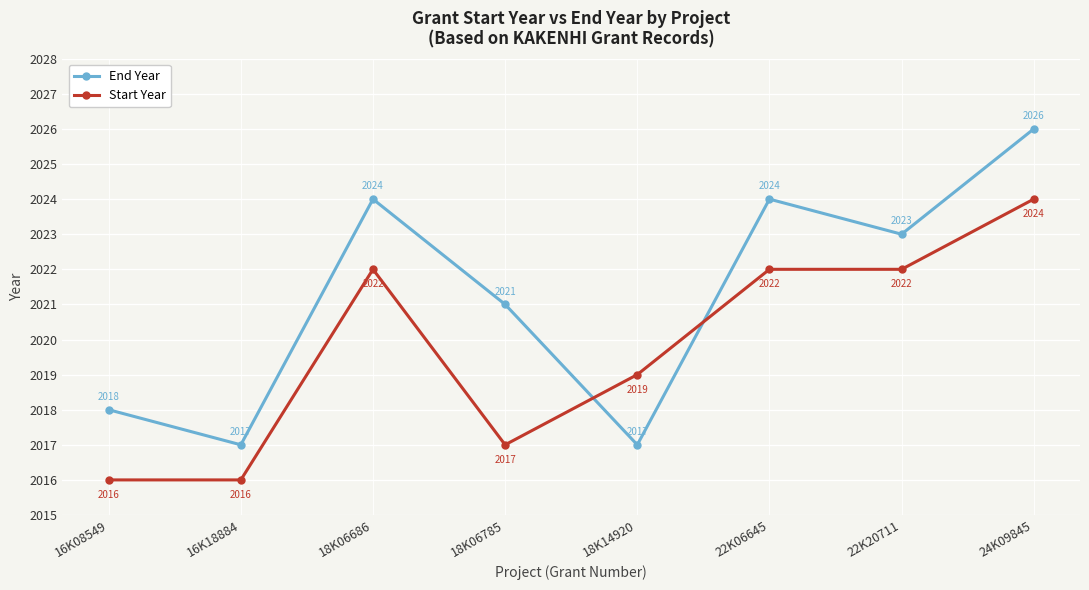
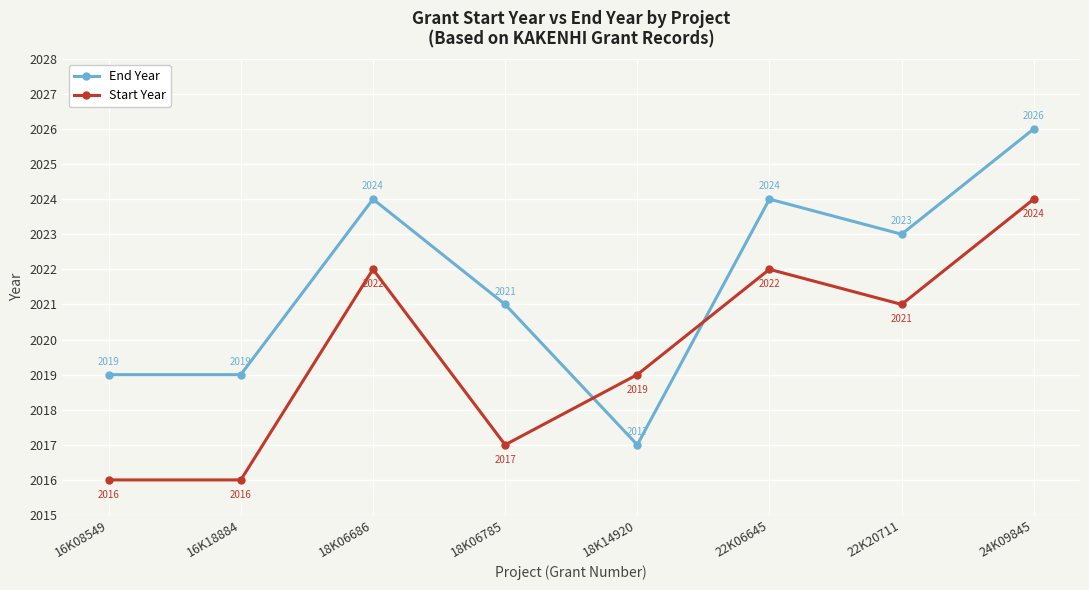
  {
    "End Year": {
-     "16K08549": 2018,
-     "16K18884": 2017,
+     "16K08549": 2019,
+     "16K18884": 2019,
      "18K06686": 2024,
      "18K06785": 2021,
      "18K14920": 2017,
      "22K06645": 2024,
      "22K20711": 2023,
      "24K09845": 2026
    },
    "Start Year": {
      "16K08549": 2016,
      "16K18884": 2016,
      "18K06686": 2022,
      "18K06785": 2017,
      "18K14920": 2019,
      "22K06645": 2022,
-     "22K20711": 2022,
+     "22K20711": 2021,
      "24K09845": 2024
    }
  }
